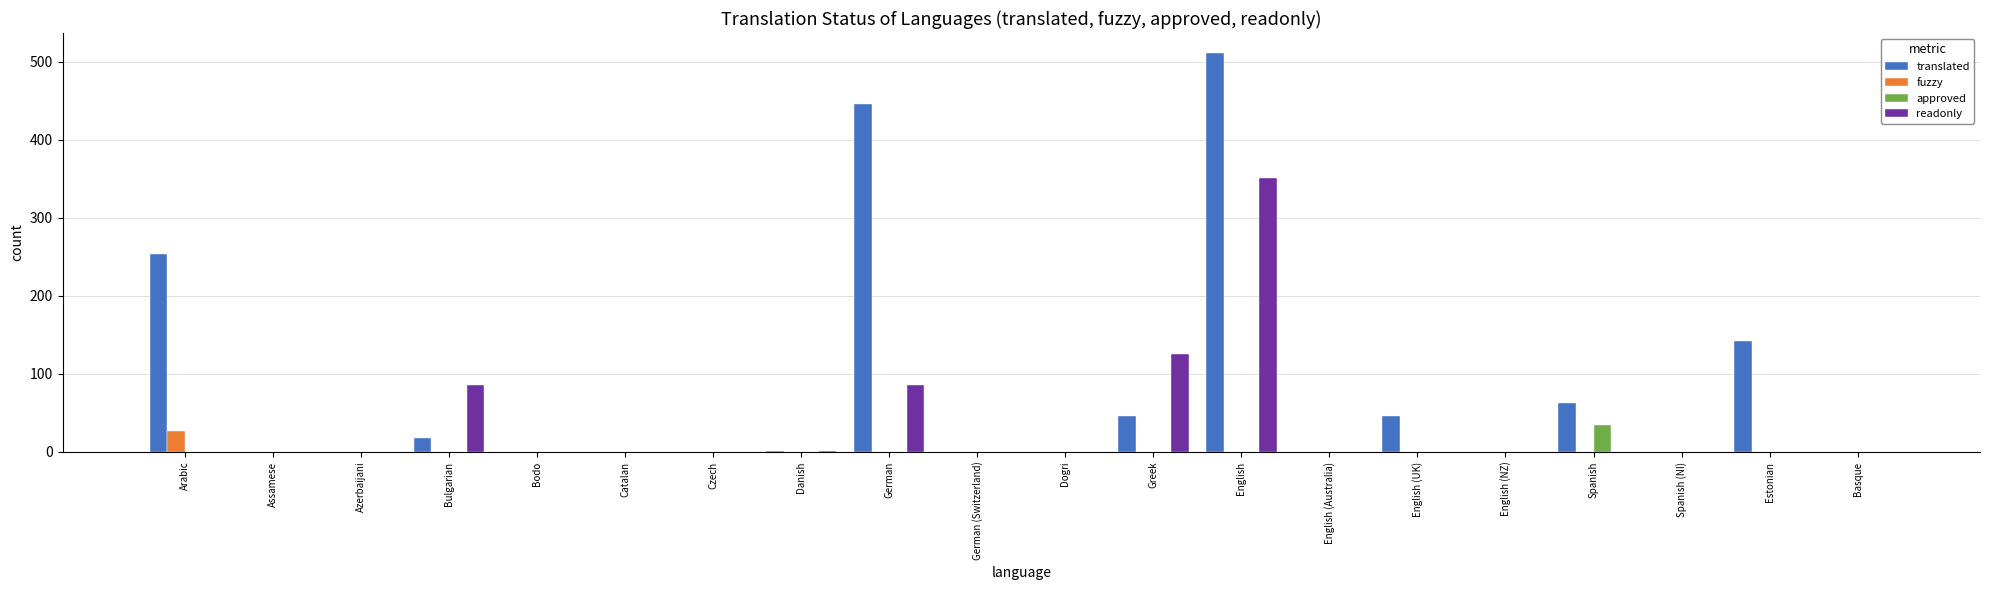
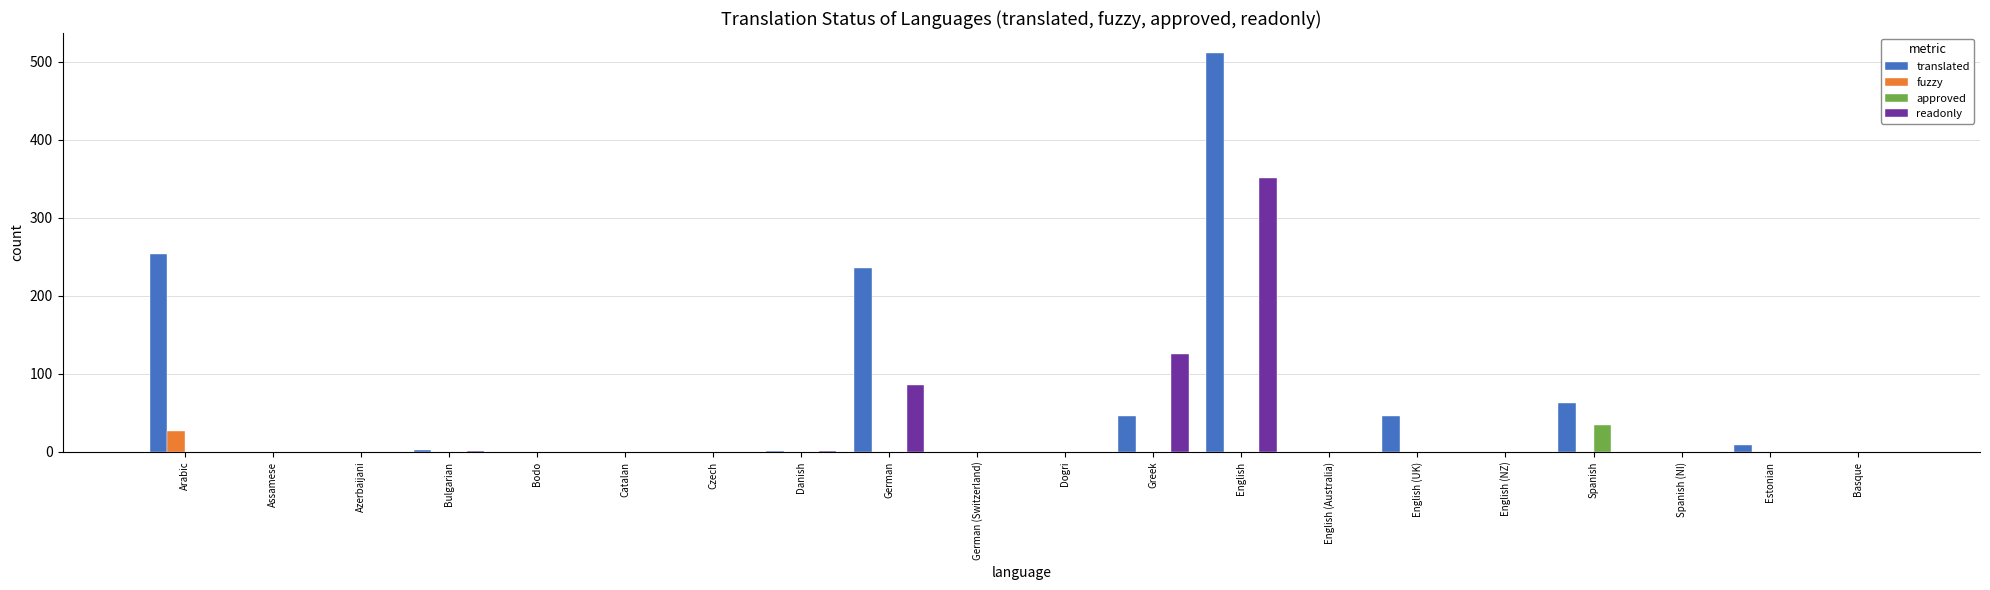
  {
    "translated": {
      "Arabic": 250,
      "Assamese": 0,
      "Azerbaijani": 0,
-     "Bulgarian": 20,
+     "Bulgarian": 0,
      "Bodo": 0,
      "Catalan": 0,
      "Czech": 0,
-     "German": 450,
+     "German": 240,
      "German (Switzerland)": 0,
      "Dogri": 0,
      "Greek": 50,
      "English": 510,
      "English (Australia)": 0,
      "English (UK)": 50,
      "English (NZ)": 0,
      "Spanish": 60,
      "Spanish (NI)": 0,
-     "Estonian": 140,
+     "Estonian": 10,
      "Basque": 0
    },
    "fuzzy": {
      "Arabic": 30,
      "Assamese": 0,
      "Azerbaijani": 0,
      "Bulgarian": 0,
      "Bodo": 0,
      "Catalan": 0,
      "Czech": 0,
      "Danish": 0,
      "German": 0,
      "German (Switzerland)": 0,
      "Dogri": 0,
      "Greek": 0,
      "English": 0,
      "English (Australia)": 0,
      "English (UK)": 0,
      "English (NZ)": 0,
      "Spanish": 0,
      "Spanish (NI)": 0,
      "Estonian": 0,
      "Basque": 0
    },
    "approved": {
      "Arabic": 0,
      "Assamese": 0,
      "Azerbaijani": 0,
      "Bulgarian": 0,
      "Bodo": 0,
      "Catalan": 0,
      "Czech": 0,
      "Danish": 0,
      "German": 0,
      "German (Switzerland)": 0,
      "Dogri": 0,
      "Greek": 0,
      "English": 0,
      "English (Australia)": 0,
      "English (UK)": 0,
      "English (NZ)": 0,
      "Spanish": 40,
      "Spanish (NI)": 0,
      "Estonian": 0,
      "Basque": 0
    },
    "readonly": {
      "Arabic": 0,
      "Assamese": 0,
      "Azerbaijani": 0,
-     "Bulgarian": 90,
+     "Bulgarian": 0,
      "Bodo": 0,
      "Catalan": 0,
      "Czech": 0,
      "German": 90,
      "German (Switzerland)": 0,
      "Dogri": 0,
      "Greek": 130,
      "English": 350,
      "English (Australia)": 0,
      "English (UK)": 0,
      "English (NZ)": 0,
      "Spanish": 0,
      "Spanish (NI)": 0,
      "Estonian": 0,
      "Basque": 0
    }
  }
